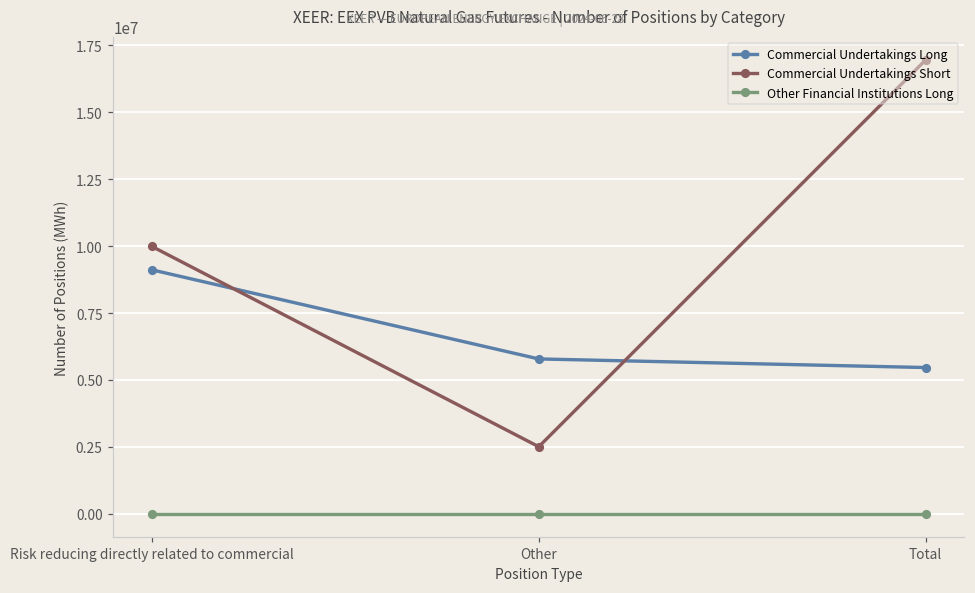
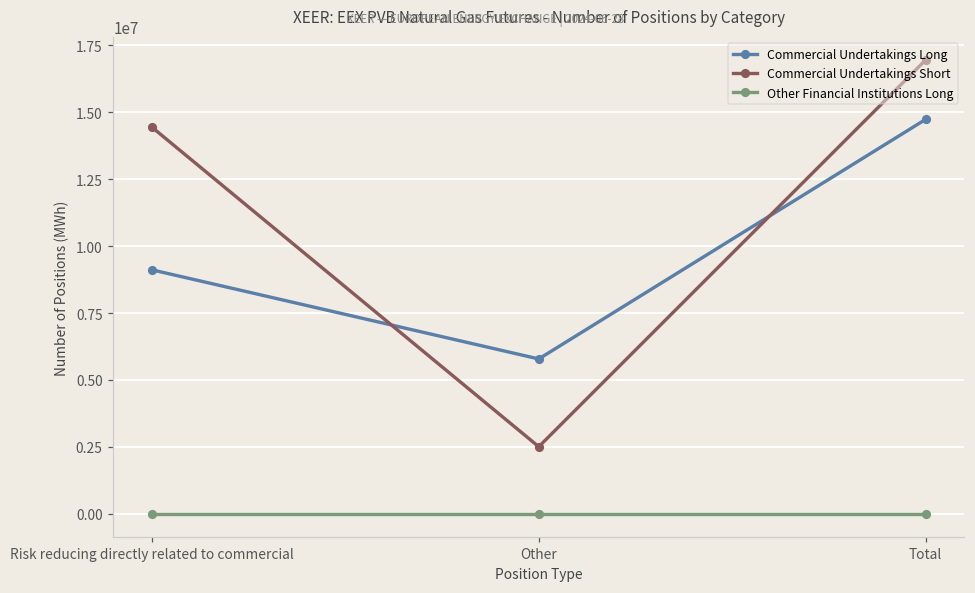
  {
    "Commercial Undertakings Long": {
      "Risk reducing directly related to commercial": 9100000,
      "Other": 5800000,
-     "Total": 5500000
+     "Total": 14700000
    },
    "Commercial Undertakings Short": {
-     "Risk reducing directly related to commercial": 10000000,
+     "Risk reducing directly related to commercial": 14400000,
      "Other": 2500000
    },
    "Other Financial Institutions Long": {
      "Risk reducing directly related to commercial": 0,
      "Other": 0,
      "Total": 0
    }
  }
